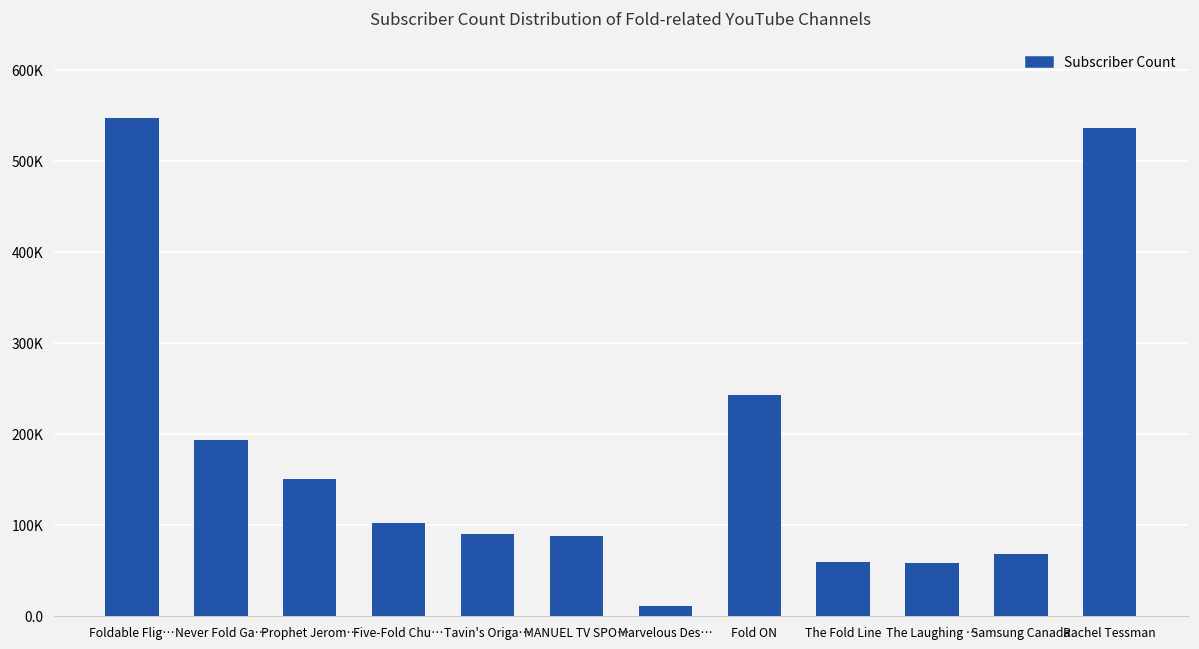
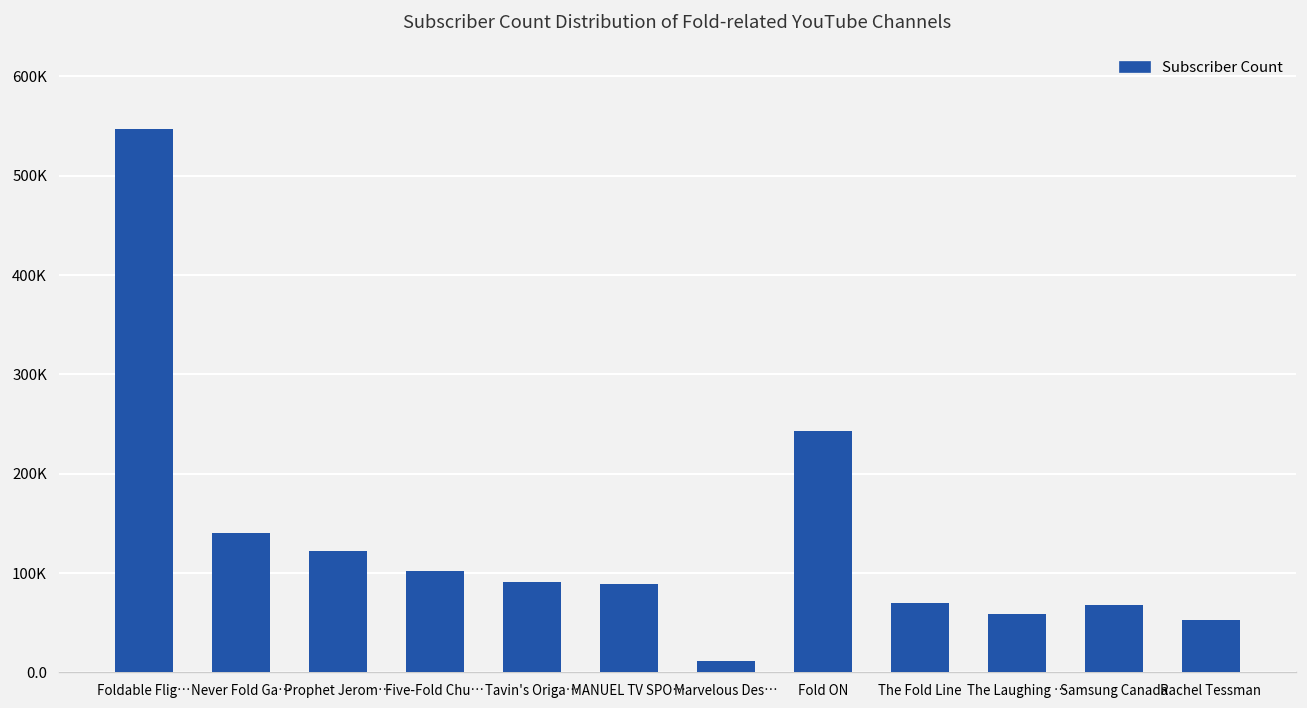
  {
    "Foldable Flig…": 550000,
-   "Never Fold Ga…": 190000,
-   "Prophet Jerom…": 150000,
+   "Never Fold Ga…": 140000,
+   "Prophet Jerom…": 120000,
    "Five-Fold Chu…": 100000,
    "Tavin's Origa…": 90000,
    "MANUEL TV SPO…": 90000,
    "Marvelous Des…": 10000,
    "Fold ON": 240000,
-   "The Fold Line": 60000,
+   "The Fold Line": 70000,
    "The Laughing …": 60000,
    "Samsung Canada": 70000,
-   "Rachel Tessman": 540000
+   "Rachel Tessman": 50000
  }
